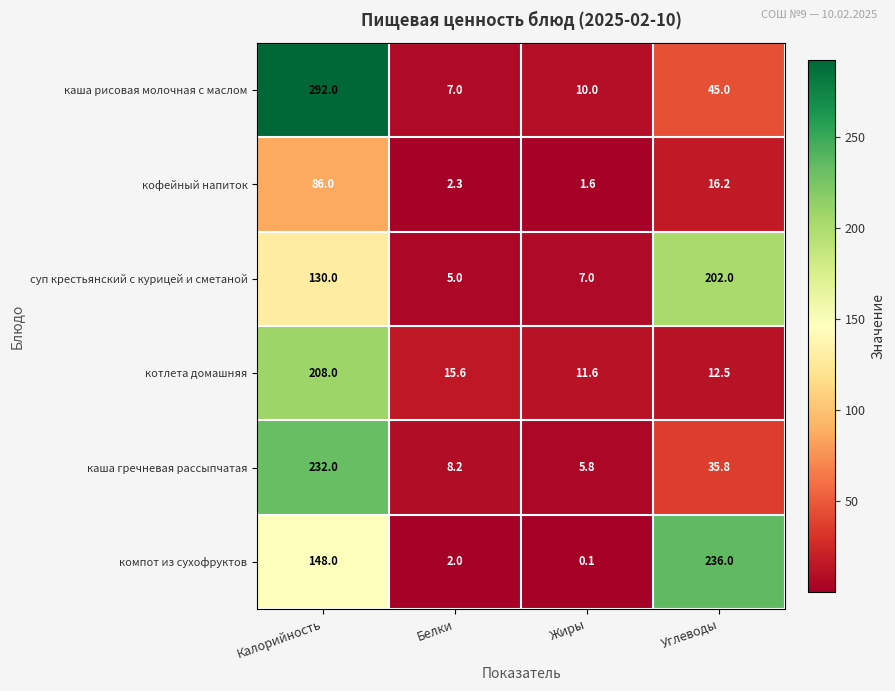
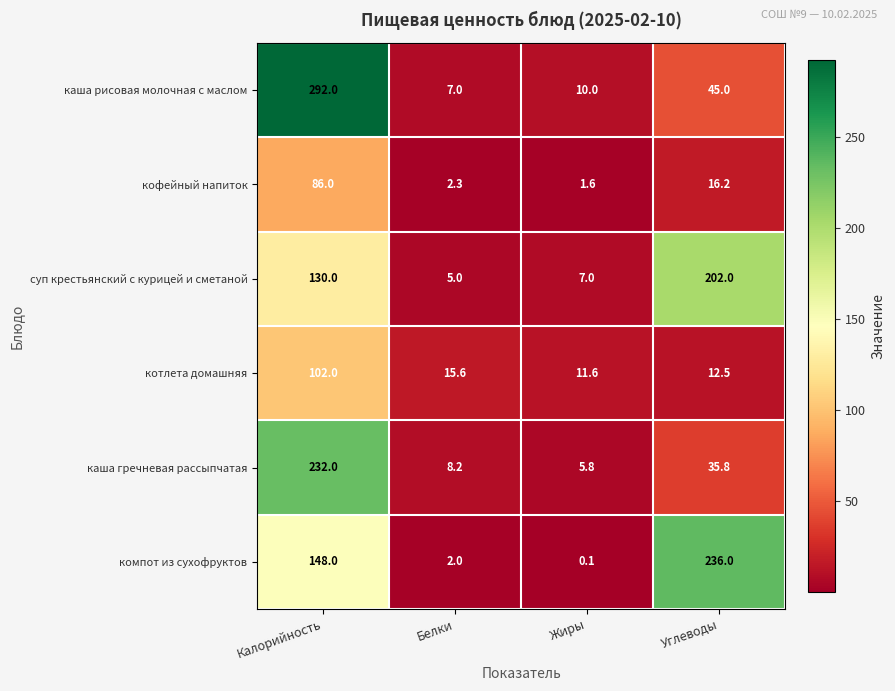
  {
    "каша рисовая молочная с маслом": {
      "Калорийность": 292.0,
      "Белки": 7.0,
      "Жиры": 10.0,
      "Углеводы": 45.0
    },
    "кофейный напиток": {
      "Калорийность": 86.0,
      "Белки": 2.3,
      "Жиры": 1.6,
      "Углеводы": 16.2
    },
    "суп крестьянский с курицей и сметаной": {
      "Калорийность": 130.0,
      "Белки": 5.0,
      "Жиры": 7.0,
      "Углеводы": 202.0
    },
    "котлета домашняя": {
-     "Калорийность": 208.0,
+     "Калорийность": 102.0,
      "Белки": 15.6,
      "Жиры": 11.6,
      "Углеводы": 12.5
    },
    "каша гречневая рассыпчатая": {
      "Калорийность": 232.0,
      "Белки": 8.2,
      "Жиры": 5.8,
      "Углеводы": 35.8
    },
    "компот из сухофруктов": {
      "Калорийность": 148.0,
      "Белки": 2.0,
      "Жиры": 0.1,
      "Углеводы": 236.0
    }
  }
